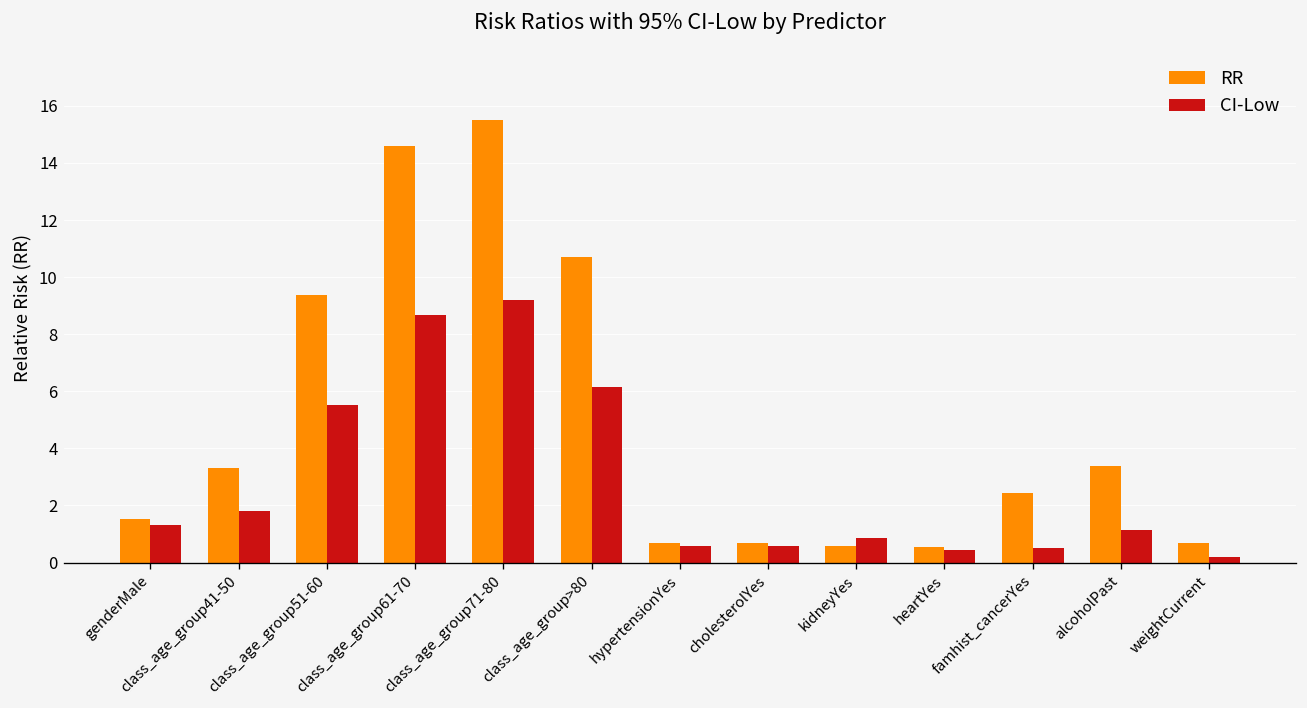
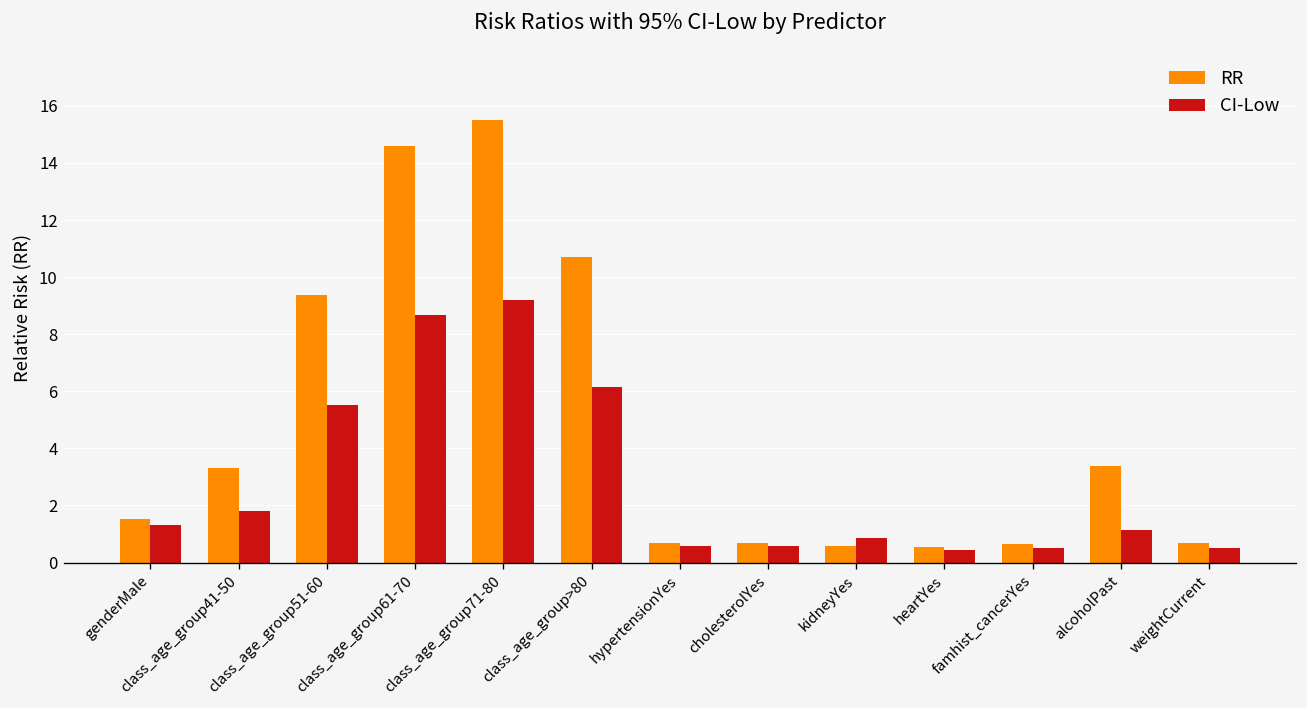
  {
    "RR": {
      "genderMale": 1.5,
      "class_age_group41-50": 3.3,
      "class_age_group51-60": 9.4,
      "class_age_group61-70": 14.6,
      "class_age_group71-80": 15.5,
      "class_age_group>80": 10.7,
      "hypertensionYes": 0.7,
      "cholesterolYes": 0.7,
      "kidneyYes": 0.6,
      "heartYes": 0.5,
-     "famhist_cancerYes": 2.4,
+     "famhist_cancerYes": 0.6,
      "alcoholPast": 3.4,
      "weightCurrent": 0.7
    },
    "CI-Low": {
      "genderMale": 1.3,
      "class_age_group41-50": 1.8,
      "class_age_group51-60": 5.5,
      "class_age_group61-70": 8.7,
      "class_age_group71-80": 9.2,
      "class_age_group>80": 6.2,
      "hypertensionYes": 0.6,
      "cholesterolYes": 0.6,
      "kidneyYes": 0.9,
      "heartYes": 0.4,
      "famhist_cancerYes": 0.5,
      "alcoholPast": 1.2,
-     "weightCurrent": 0.2
+     "weightCurrent": 0.5
    }
  }
